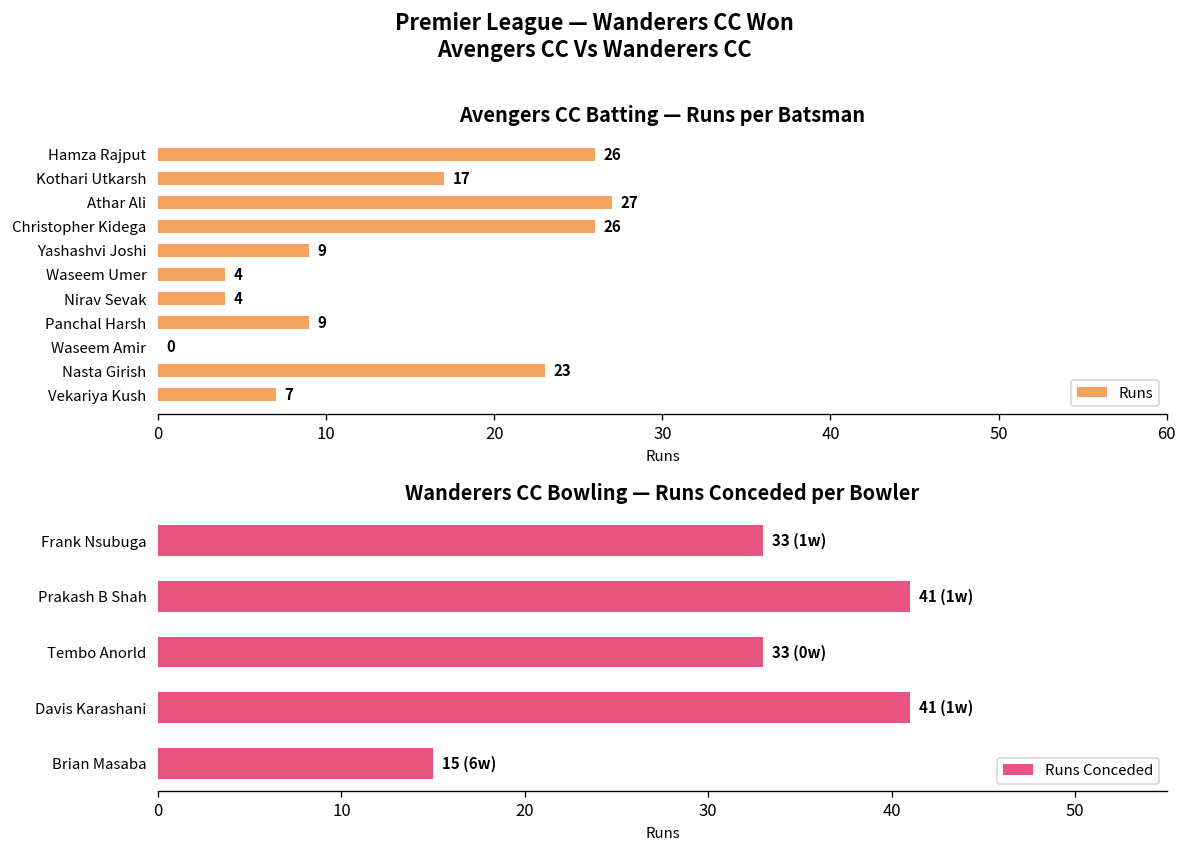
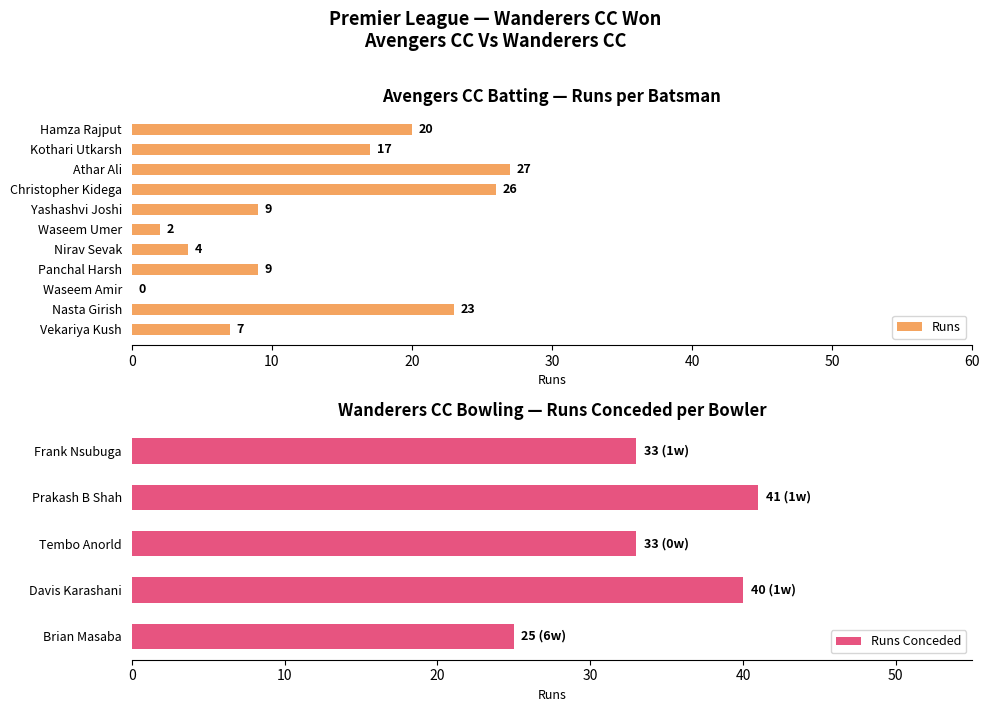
  {
    "Avengers CC Batting — Runs per Batsman": {
-     "Hamza Rajput": 26,
+     "Hamza Rajput": 20,
      "Kothari Utkarsh": 17,
      "Athar Ali": 27,
      "Christopher Kidega": 26,
      "Yashashvi Joshi": 9,
-     "Waseem Umer": 4,
+     "Waseem Umer": 2,
      "Nirav Sevak": 4,
      "Panchal Harsh": 9,
      "Waseem Amir": 0,
      "Nasta Girish": 23,
      "Vekariya Kush": 7
    },
    "Wanderers CC Bowling — Runs Conceded per Bowler": {
      "Frank Nsubuga": 33,
      "Prakash B Shah": 41,
      "Tembo Anorld": 33,
-     "Davis Karashani": 41,
-     "Brian Masaba": 15
+     "Davis Karashani": 40,
+     "Brian Masaba": 25
    }
  }
